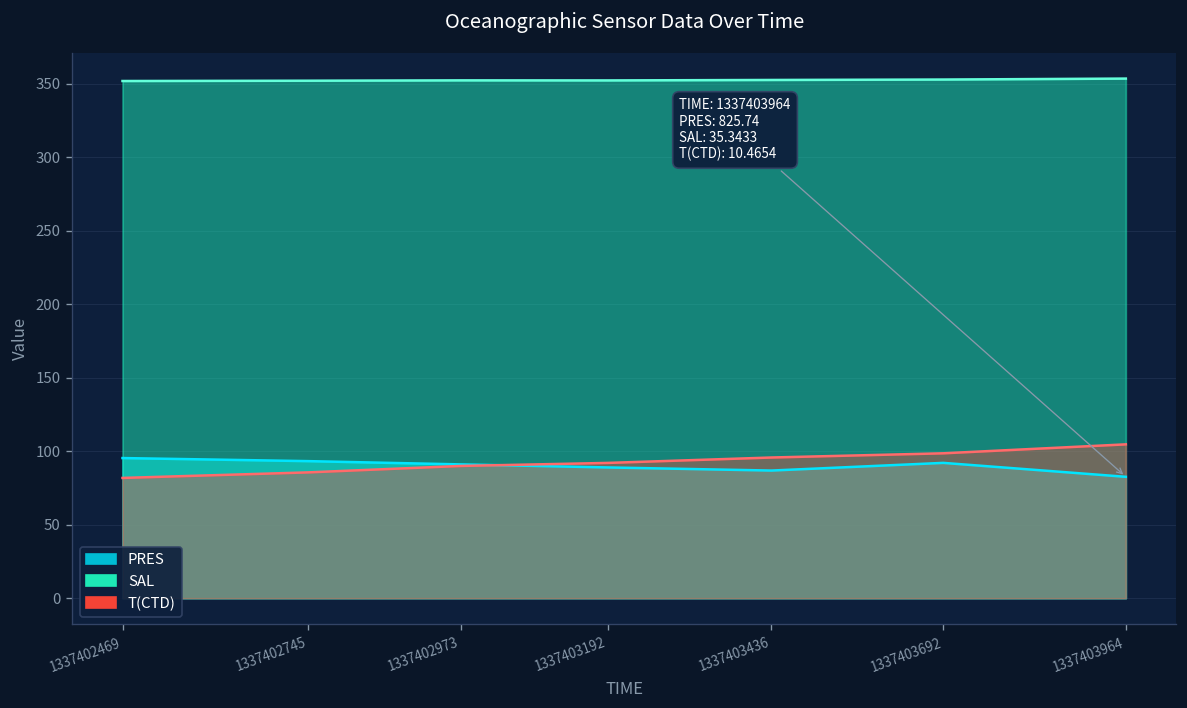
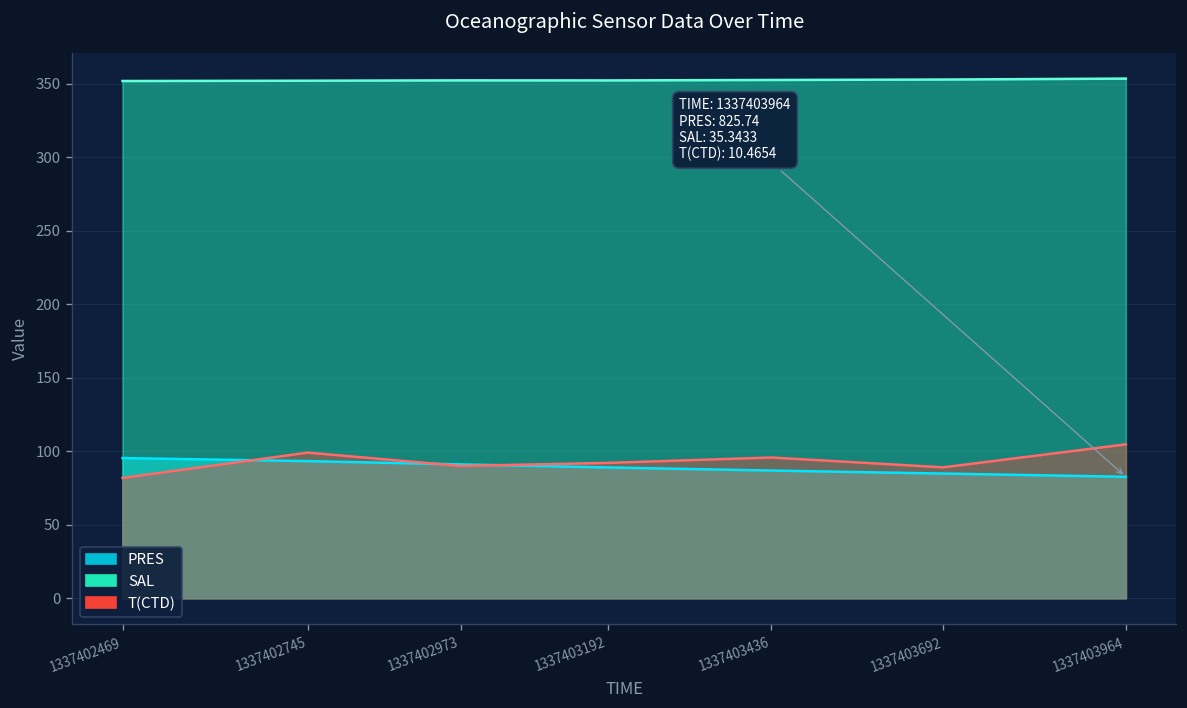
  {
    "PRES": {
      "1337402469": 95,
      "1337402745": 93,
      "1337403192": 89,
-     "1337403692": 92,
+     "1337403692": 85,
      "1337403964": 83
    },
    "SAL": {
      "1337402469": 352,
      "1337402745": 352,
      "1337402973": 352,
      "1337403192": 352,
      "1337403436": 352,
      "1337403692": 353,
      "1337403964": 353
    },
    "T(CTD)": {
      "1337402469": 82,
-     "1337402745": 86,
+     "1337402745": 99,
      "1337403192": 92,
-     "1337403692": 99,
+     "1337403692": 89,
      "1337403964": 105
    }
  }
